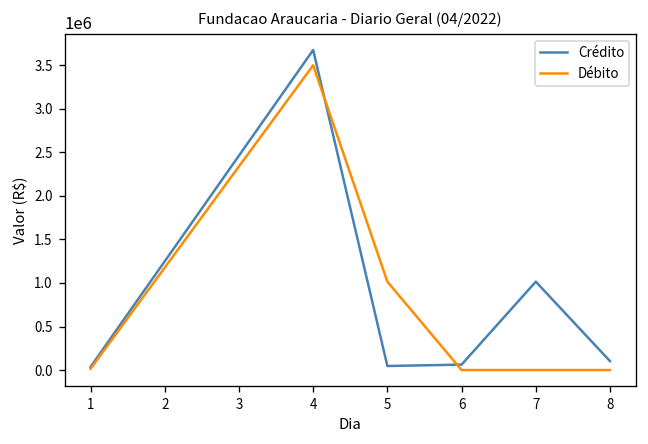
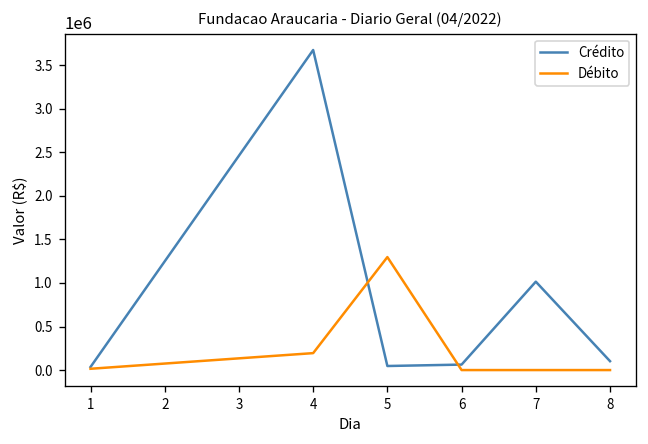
  {
    "Crédito": {
      "4": 3700000,
      "5": 0,
      "6": 100000,
      "7": 1000000,
      "8": 100000
    },
    "Débito": {
-     "4": 3500000,
-     "5": 1000000,
+     "4": 200000,
+     "5": 1300000,
      "6": 0,
      "7": 0,
      "8": 0
    }
  }
